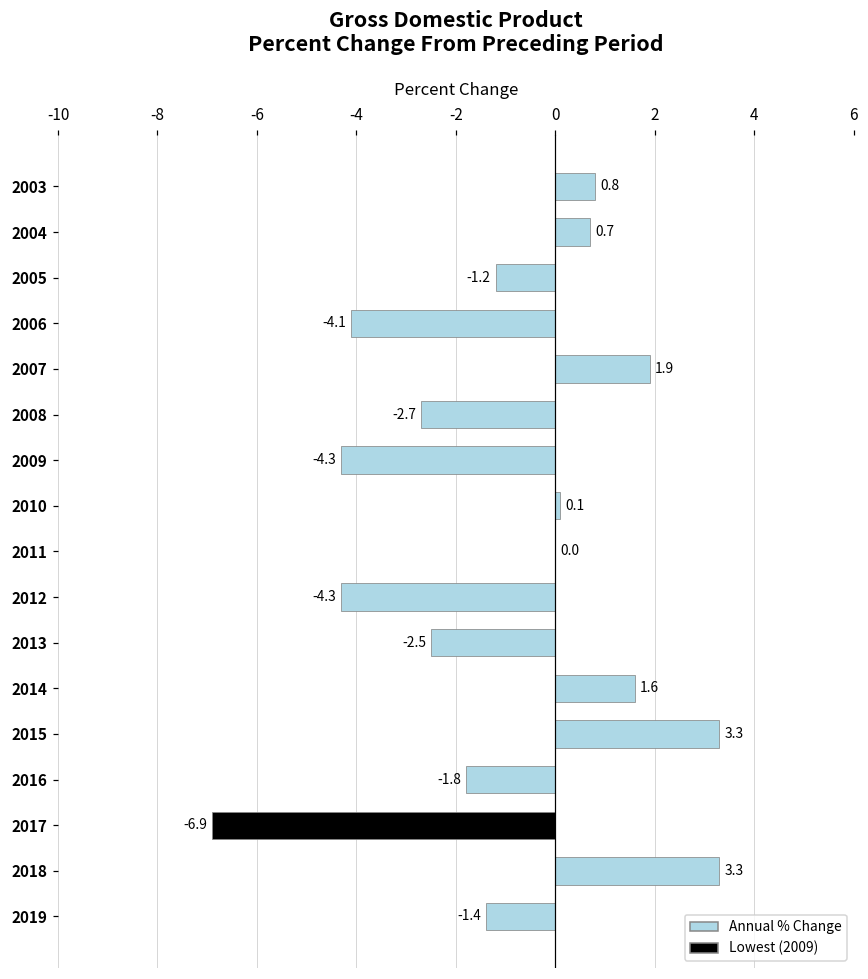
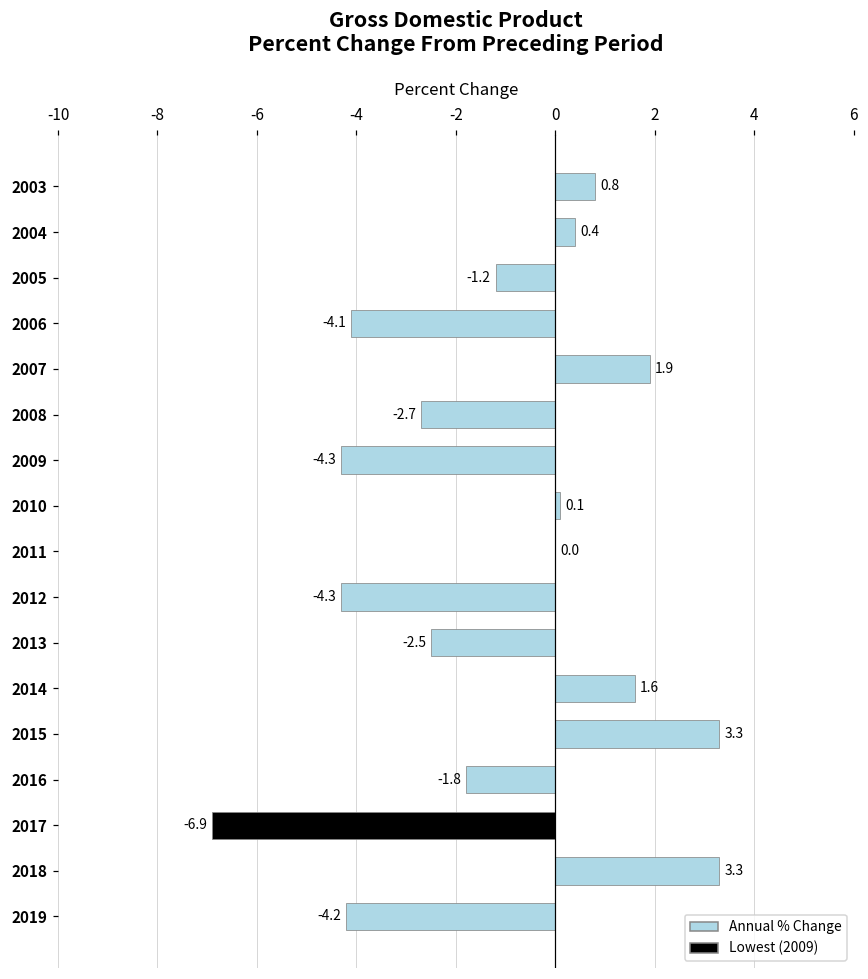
  {
    "2003": 0.8,
-   "2004": 0.7,
+   "2004": 0.4,
    "2005": -1.2,
    "2006": -4.1,
    "2007": 1.9,
    "2008": -2.7,
    "2009": -4.3,
    "2010": 0.1,
    "2011": 0.0,
    "2012": -4.3,
    "2013": -2.5,
    "2014": 1.6,
    "2015": 3.3,
    "2016": -1.8,
    "2017": -6.9,
    "2018": 3.3,
-   "2019": -1.4
+   "2019": -4.2
  }
